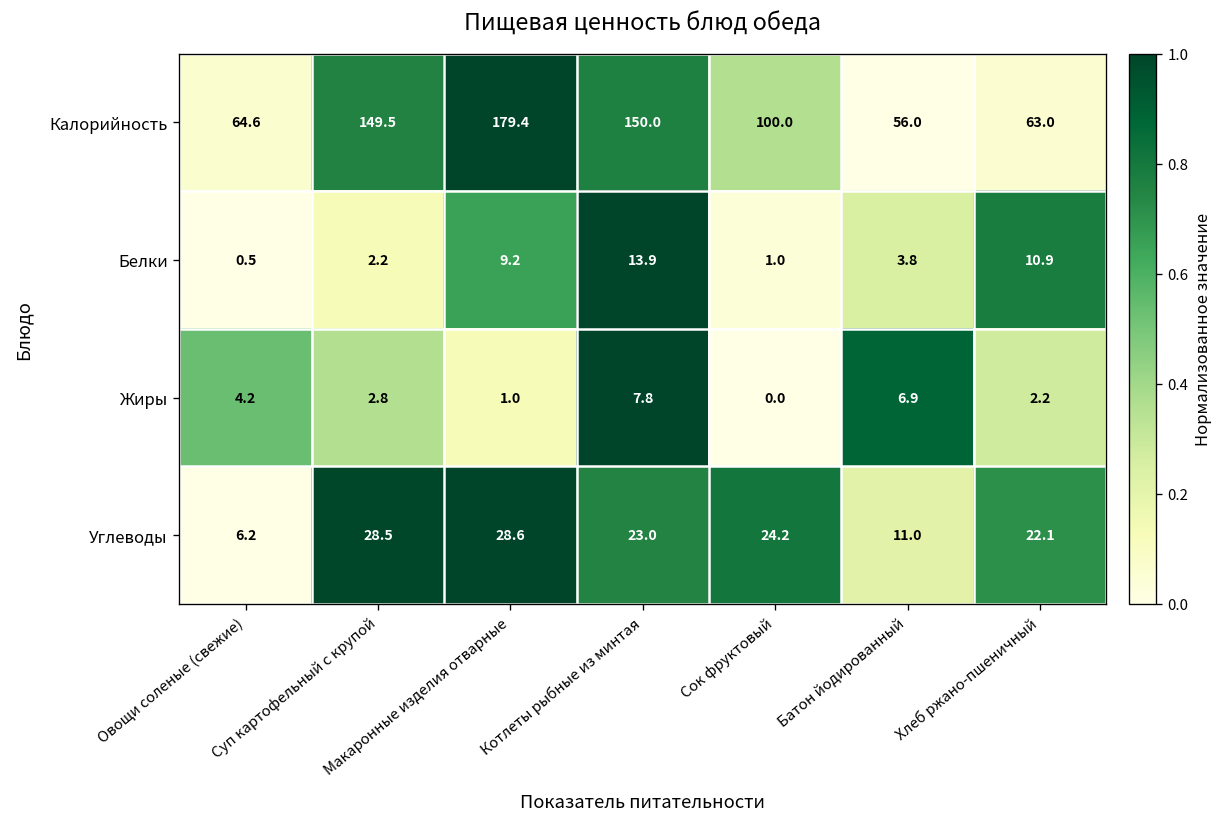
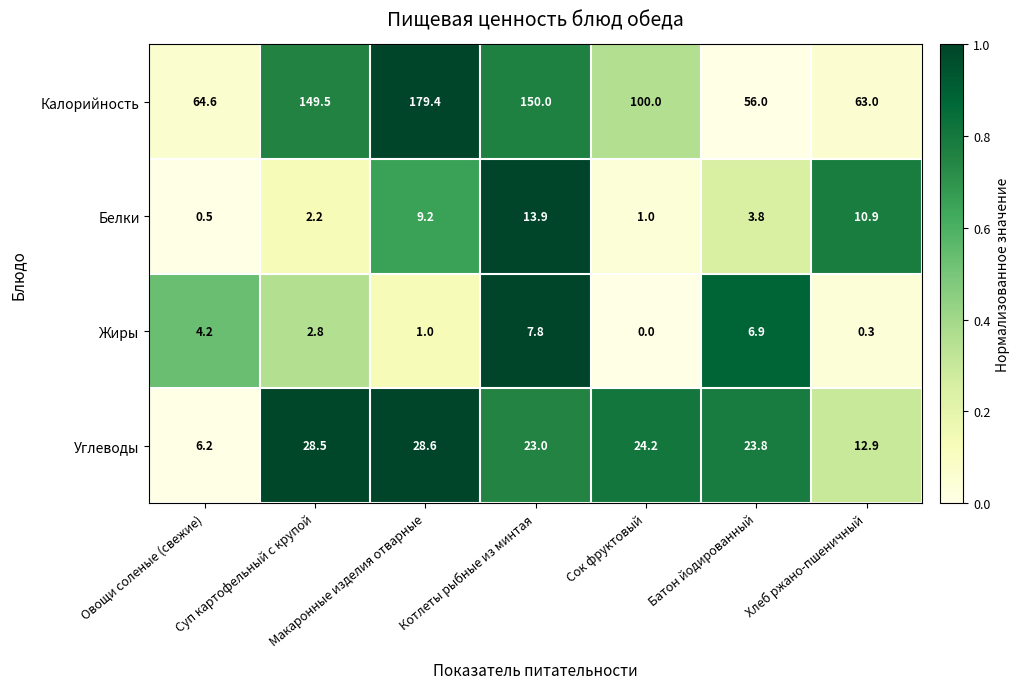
  {
    "Калорийность": {
      "Овощи соленые (свежие)": 64.6,
      "Суп картофельный с крупой": 149.5,
      "Макаронные изделия отварные": 179.4,
      "Котлеты рыбные из минтая": 150.0,
      "Сок фруктовый": 100.0,
      "Батон йодированный": 56.0,
      "Хлеб ржано-пшеничный": 63.0
    },
    "Белки": {
      "Овощи соленые (свежие)": 0.5,
      "Суп картофельный с крупой": 2.2,
      "Макаронные изделия отварные": 9.2,
      "Котлеты рыбные из минтая": 13.9,
      "Сок фруктовый": 1.0,
      "Батон йодированный": 3.8,
      "Хлеб ржано-пшеничный": 10.9
    },
    "Жиры": {
      "Овощи соленые (свежие)": 4.2,
      "Суп картофельный с крупой": 2.8,
      "Макаронные изделия отварные": 1.0,
      "Котлеты рыбные из минтая": 7.8,
      "Сок фруктовый": 0.0,
      "Батон йодированный": 6.9,
-     "Хлеб ржано-пшеничный": 2.2
+     "Хлеб ржано-пшеничный": 0.3
    },
    "Углеводы": {
      "Овощи соленые (свежие)": 6.2,
      "Суп картофельный с крупой": 28.5,
      "Макаронные изделия отварные": 28.6,
      "Котлеты рыбные из минтая": 23.0,
      "Сок фруктовый": 24.2,
-     "Батон йодированный": 11.0,
-     "Хлеб ржано-пшеничный": 22.1
+     "Батон йодированный": 23.8,
+     "Хлеб ржано-пшеничный": 12.9
    }
  }
